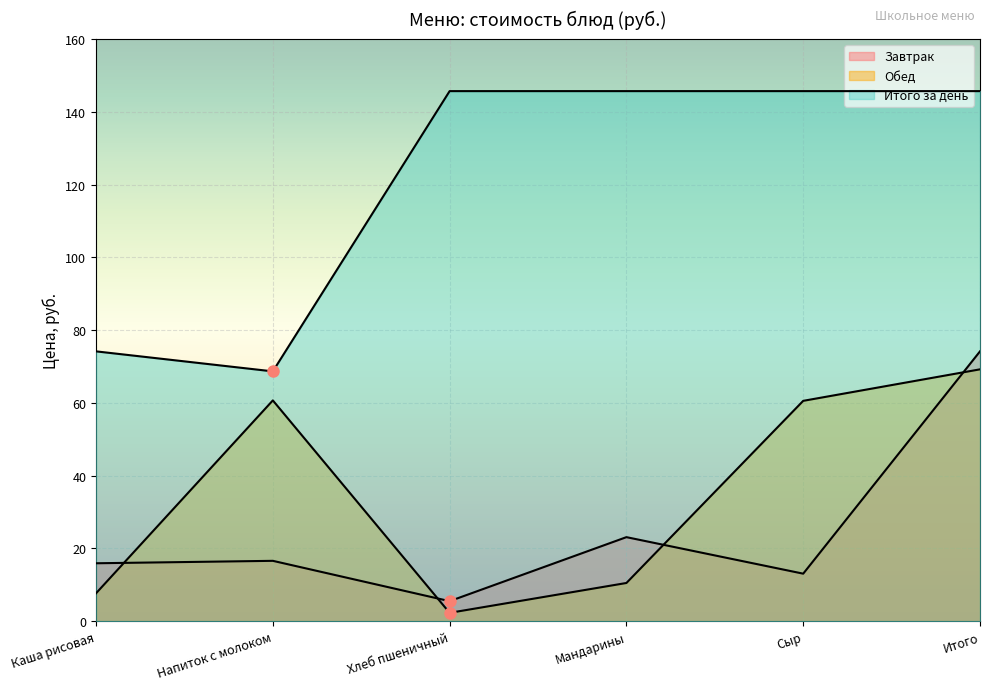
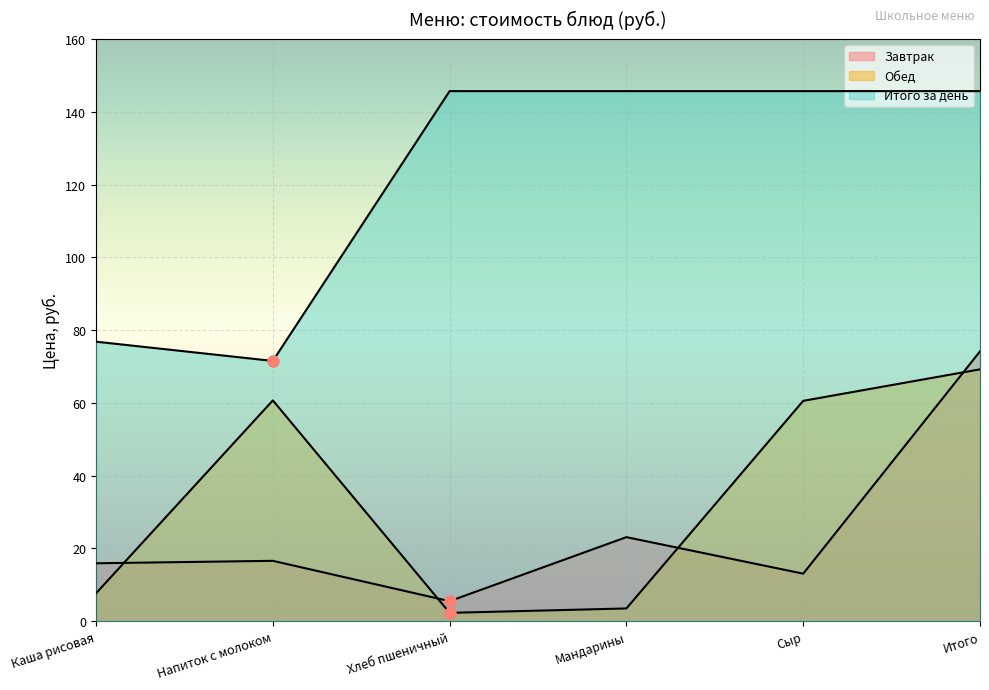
  {
    "Обед": {
      "Каша рисовая": 8,
      "Напиток с молоком": 61,
-     "Мандарины": 11,
+     "Мандарины": 4,
      "Сыр": 61,
      "Итого": 69
    },
    "Итого за день": {
-     "Каша рисовая": 74,
-     "Напиток с молоком": 69,
+     "Каша рисовая": 77,
+     "Напиток с молоком": 72,
      "Хлеб пшеничный": 146,
      "Мандарины": 146,
      "Сыр": 146,
      "Итого": 146
    }
  }
